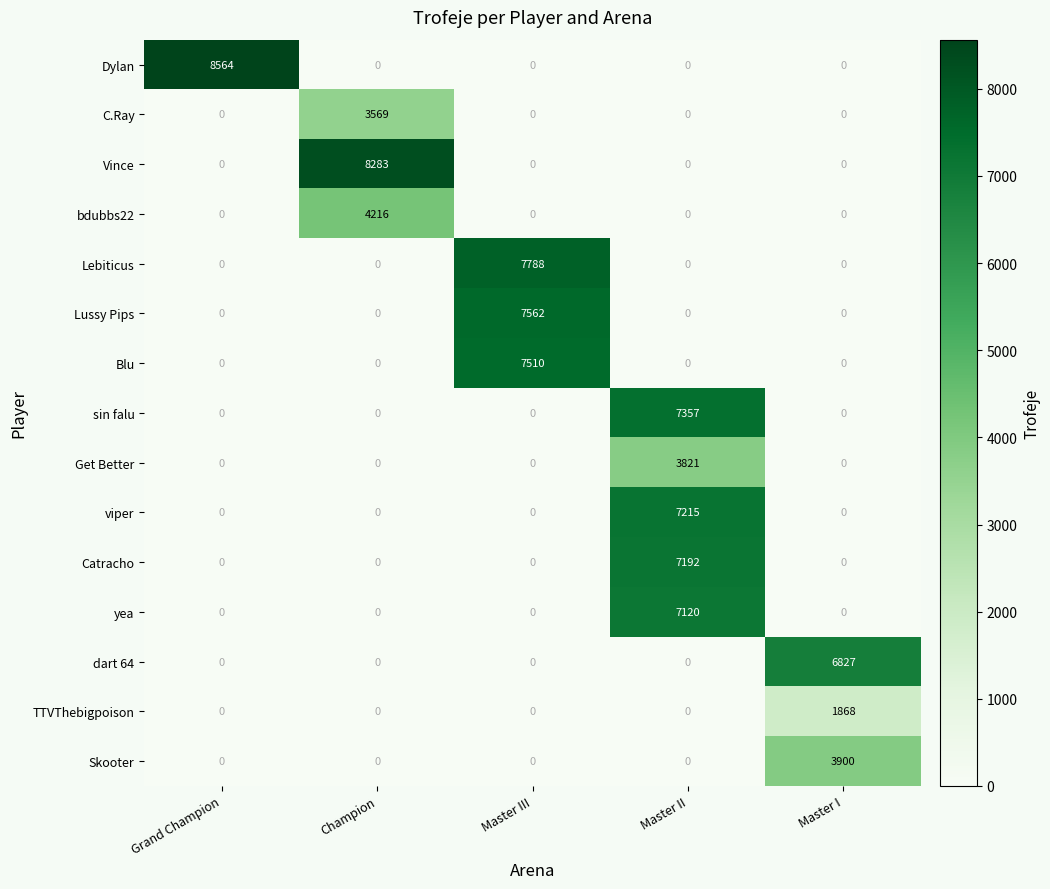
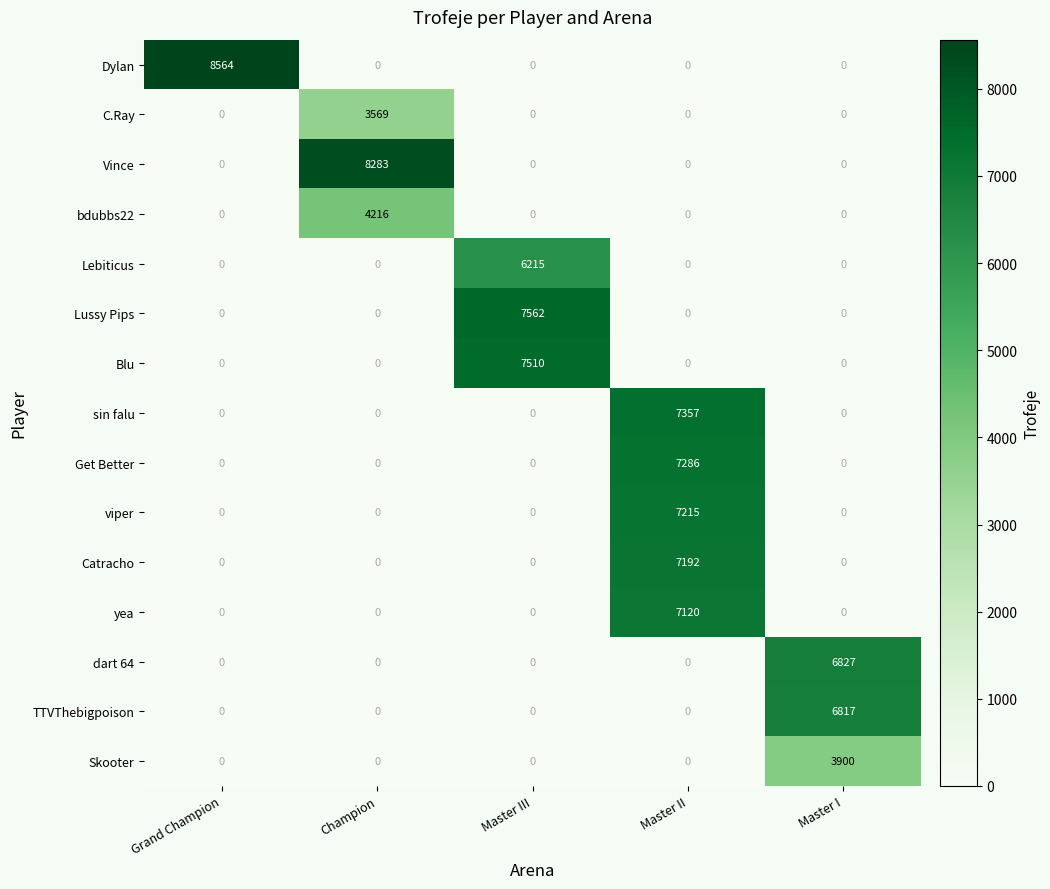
  {
    "Dylan": {
      "Grand Champion": 8564,
      "Champion": 0,
      "Master III": 0,
      "Master II": 0,
      "Master I": 0
    },
    "C.Ray": {
      "Grand Champion": 0,
      "Champion": 3569,
      "Master III": 0,
      "Master II": 0,
      "Master I": 0
    },
    "Vince": {
      "Grand Champion": 0,
      "Champion": 8283,
      "Master III": 0,
      "Master II": 0,
      "Master I": 0
    },
    "bdubbs22": {
      "Grand Champion": 0,
      "Champion": 4216,
      "Master III": 0,
      "Master II": 0,
      "Master I": 0
    },
    "Lebiticus": {
      "Grand Champion": 0,
      "Champion": 0,
-     "Master III": 7788,
+     "Master III": 6215,
      "Master II": 0,
      "Master I": 0
    },
    "Lussy Pips": {
      "Grand Champion": 0,
      "Champion": 0,
      "Master III": 7562,
      "Master II": 0,
      "Master I": 0
    },
    "Blu": {
      "Grand Champion": 0,
      "Champion": 0,
      "Master III": 7510,
      "Master II": 0,
      "Master I": 0
    },
    "sin falu": {
      "Grand Champion": 0,
      "Champion": 0,
      "Master III": 0,
      "Master II": 7357,
      "Master I": 0
    },
    "Get Better": {
      "Grand Champion": 0,
      "Champion": 0,
      "Master III": 0,
-     "Master II": 3821,
+     "Master II": 7286,
      "Master I": 0
    },
    "viper": {
      "Grand Champion": 0,
      "Champion": 0,
      "Master III": 0,
      "Master II": 7215,
      "Master I": 0
    },
    "Catracho": {
      "Grand Champion": 0,
      "Champion": 0,
      "Master III": 0,
      "Master II": 7192,
      "Master I": 0
    },
    "yea": {
      "Grand Champion": 0,
      "Champion": 0,
      "Master III": 0,
      "Master II": 7120,
      "Master I": 0
    },
    "dart 64": {
      "Grand Champion": 0,
      "Champion": 0,
      "Master III": 0,
      "Master II": 0,
      "Master I": 6827
    },
    "TTVThebigpoison": {
      "Grand Champion": 0,
      "Champion": 0,
      "Master III": 0,
      "Master II": 0,
-     "Master I": 1868
+     "Master I": 6817
    },
    "Skooter": {
      "Grand Champion": 0,
      "Champion": 0,
      "Master III": 0,
      "Master II": 0,
      "Master I": 3900
    }
  }
